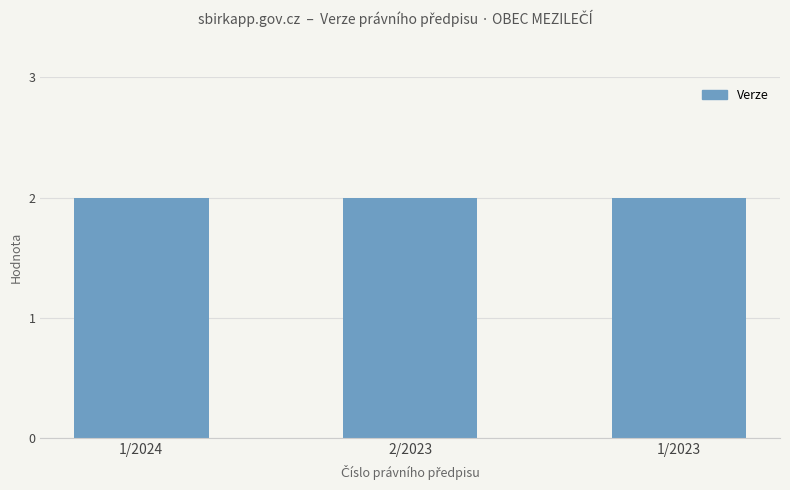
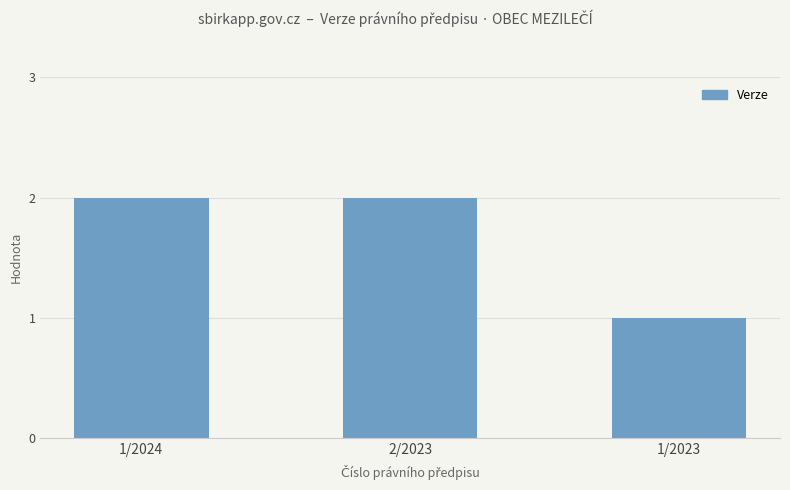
  {
    "1/2024": 2,
    "2/2023": 2,
-   "1/2023": 2
+   "1/2023": 1
  }
